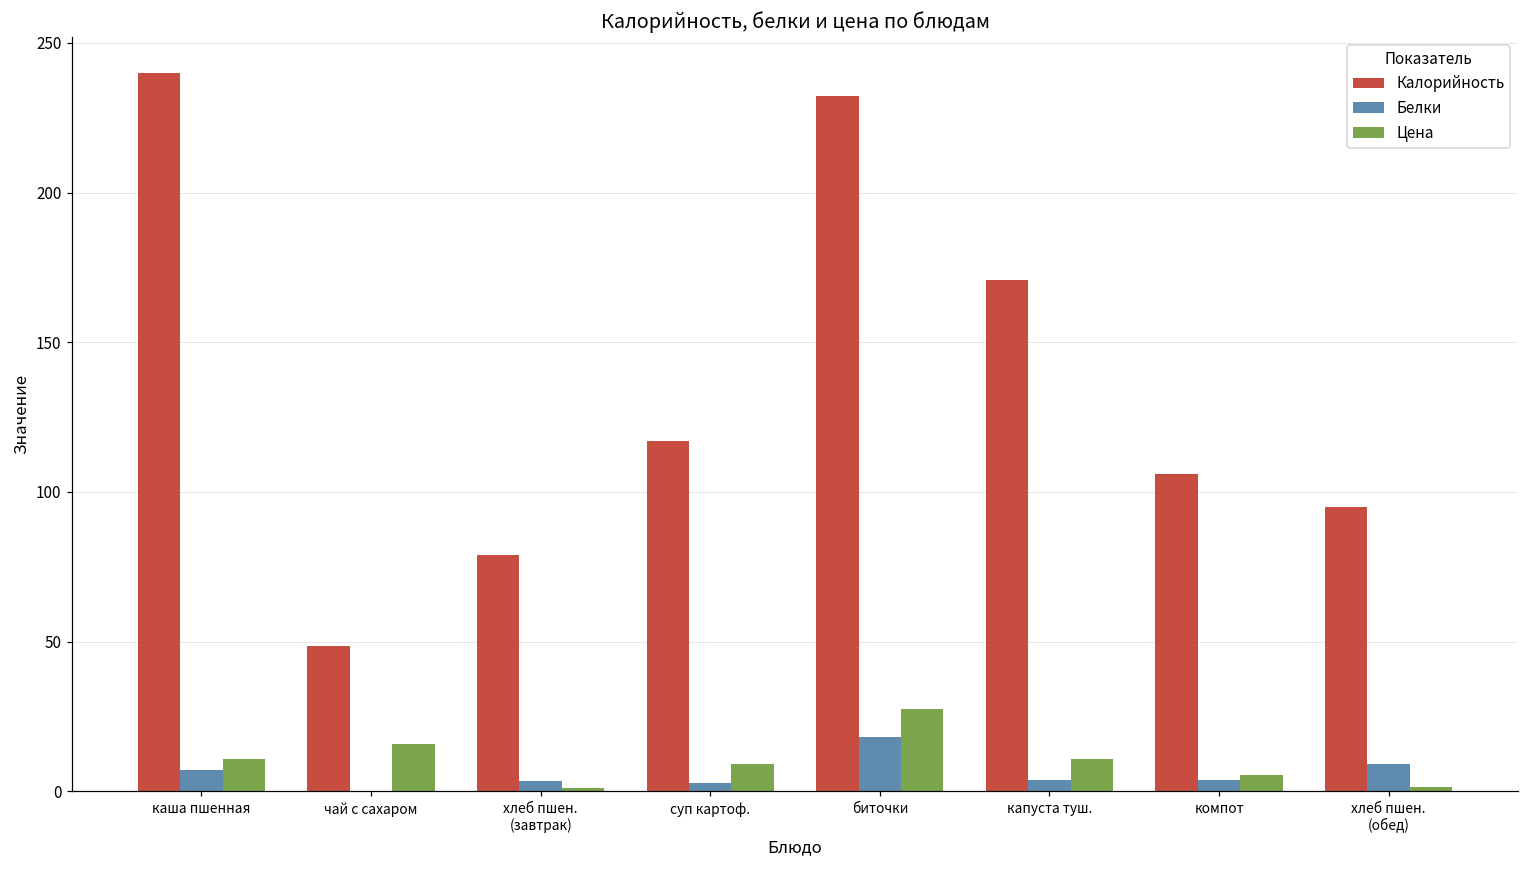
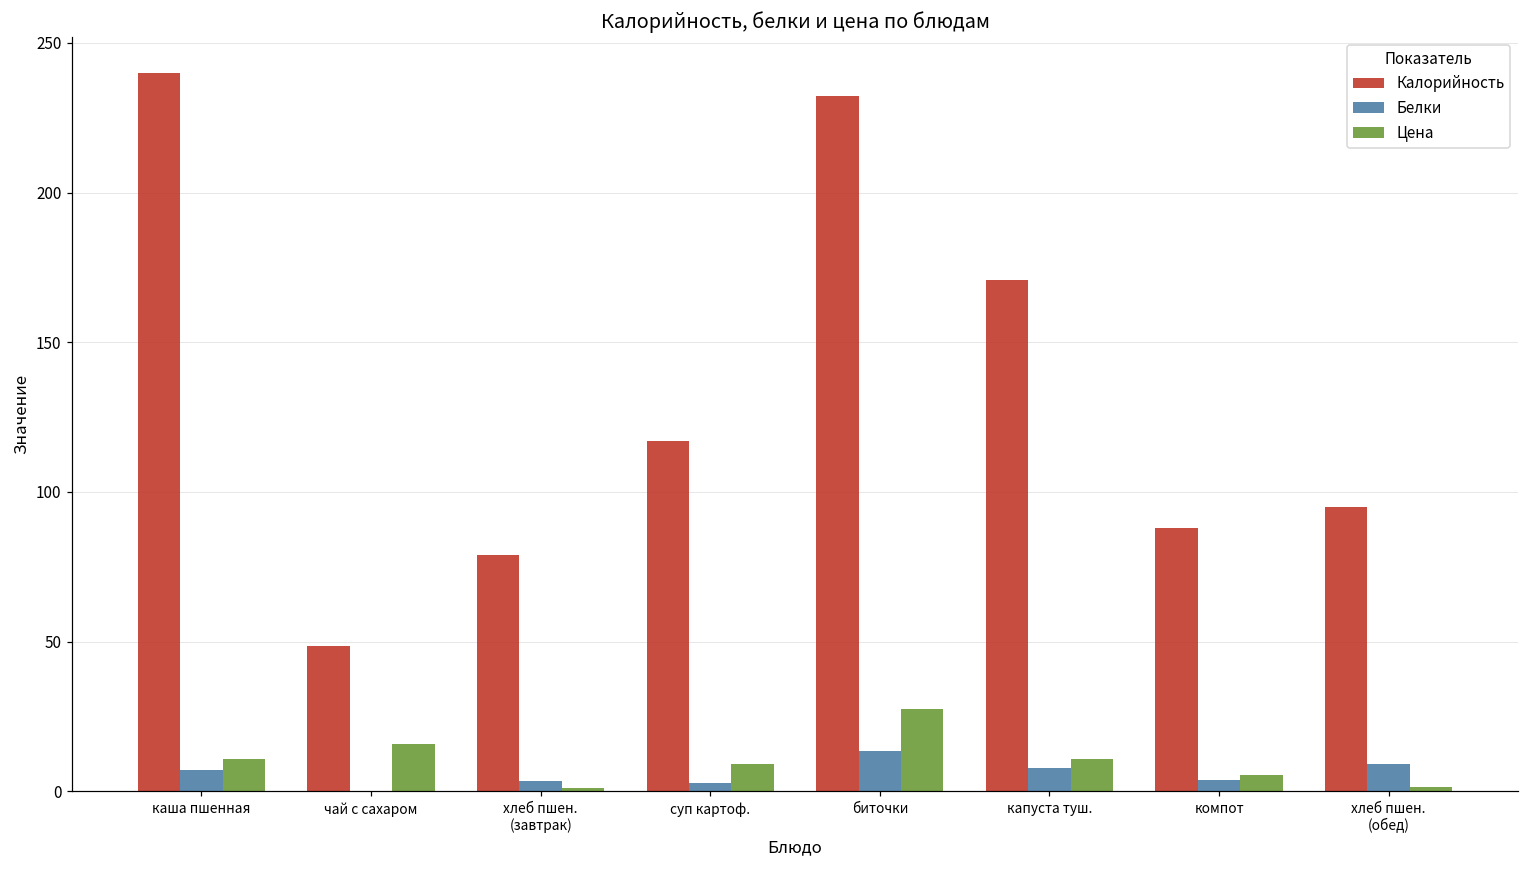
  {
    "Калорийность": {
      "каша пшенная": 240,
      "чай с сахаром": 49,
      "хлеб пшен. (завтрак)": 79,
      "суп картоф.": 117,
      "биточки": 232,
      "капуста туш.": 171,
-     "компот": 106,
+     "компот": 88,
      "хлеб пшен. (обед)": 95
    },
    "Белки": {
      "каша пшенная": 7,
      "хлеб пшен. (завтрак)": 3,
      "суп картоф.": 3,
-     "биточки": 18,
-     "капуста туш.": 4,
+     "биточки": 13,
+     "капуста туш.": 8,
      "компот": 4,
      "хлеб пшен. (обед)": 9
    },
    "Цена": {
      "каша пшенная": 11,
      "чай с сахаром": 16,
      "хлеб пшен. (завтрак)": 1,
      "суп картоф.": 9,
      "биточки": 27,
      "капуста туш.": 11,
      "компот": 5,
      "хлеб пшен. (обед)": 1
    }
  }
